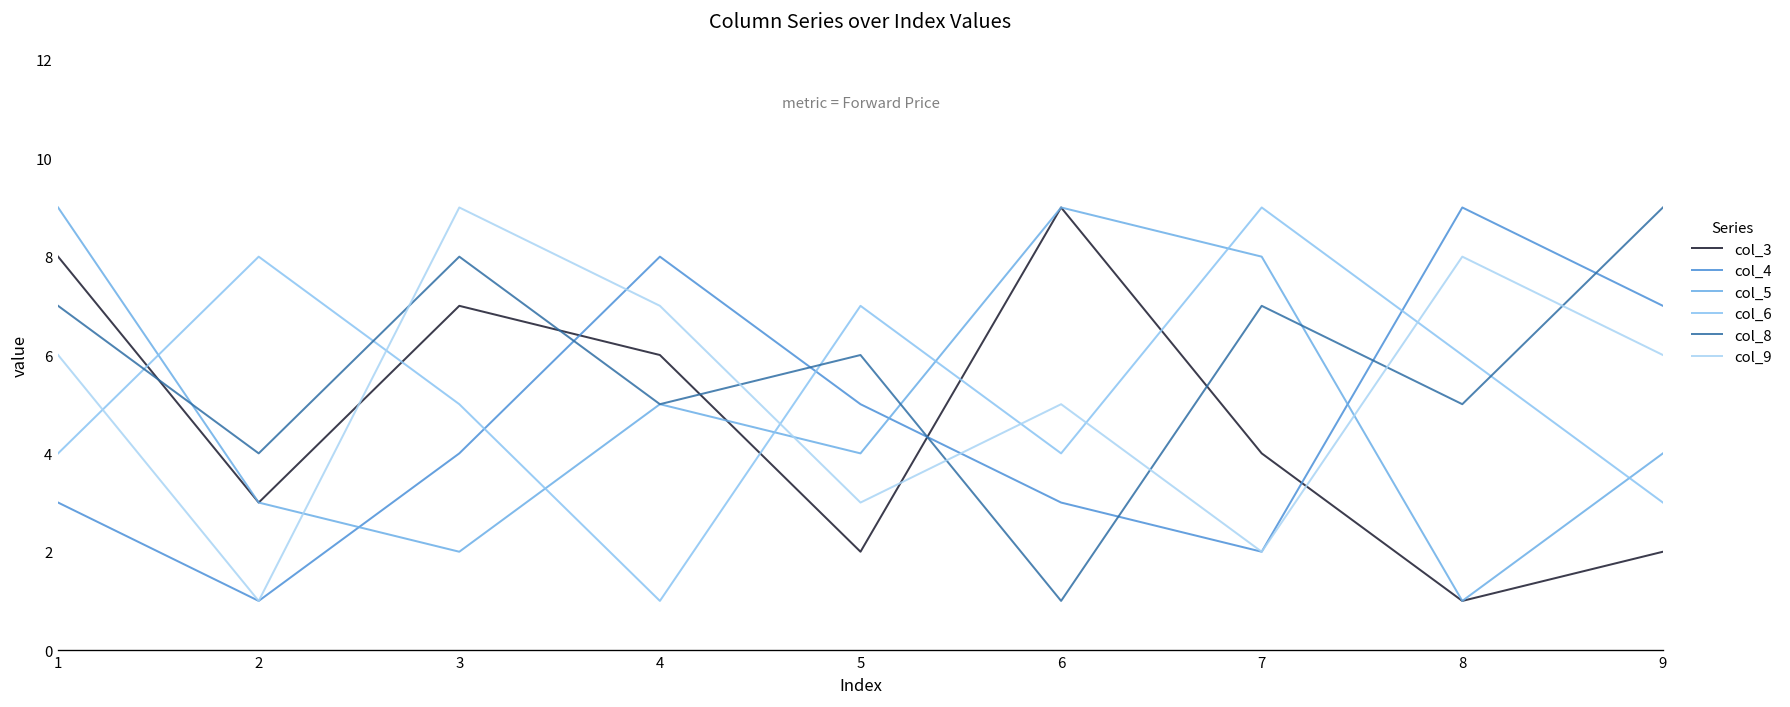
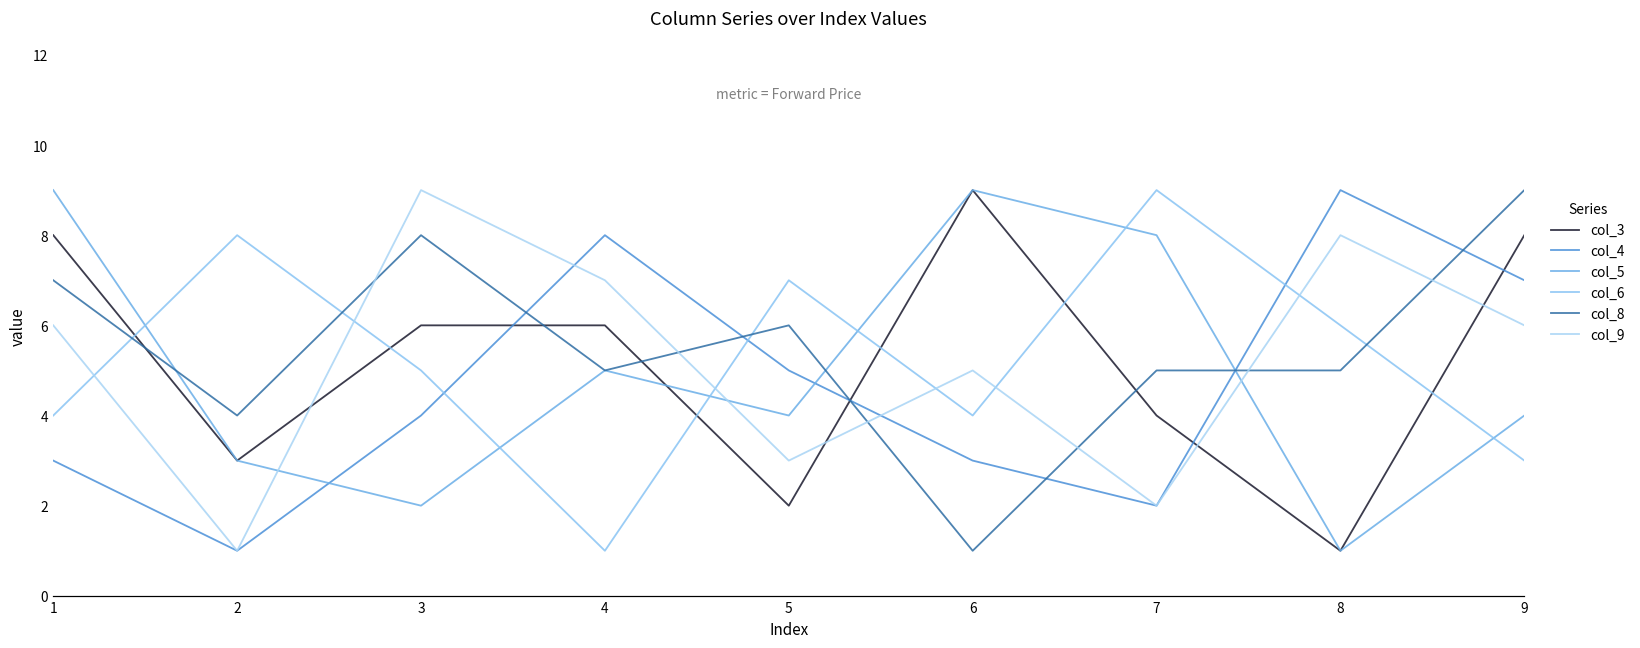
  {
    "col_3": {
      "1": 8,
-     "3": 7,
+     "3": 6,
      "4": 6,
      "5": 2,
      "7": 4,
-     "9": 2
+     "9": 8
    },
    "col_8": {
      "1": 7,
      "2": 4,
      "3": 8,
      "5": 6,
      "6": 1,
-     "7": 7,
+     "7": 5,
      "8": 5,
      "9": 9
    }
  }
